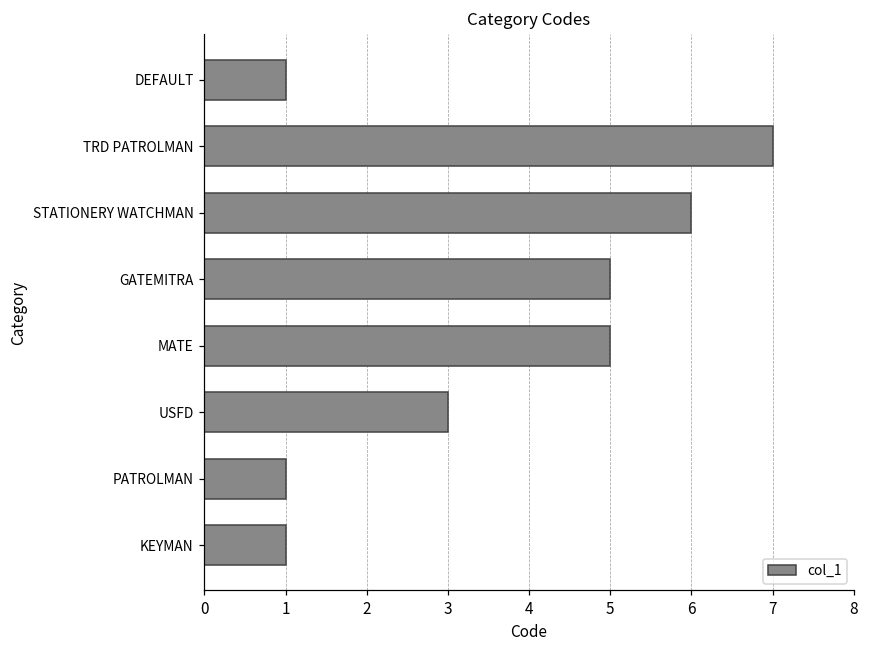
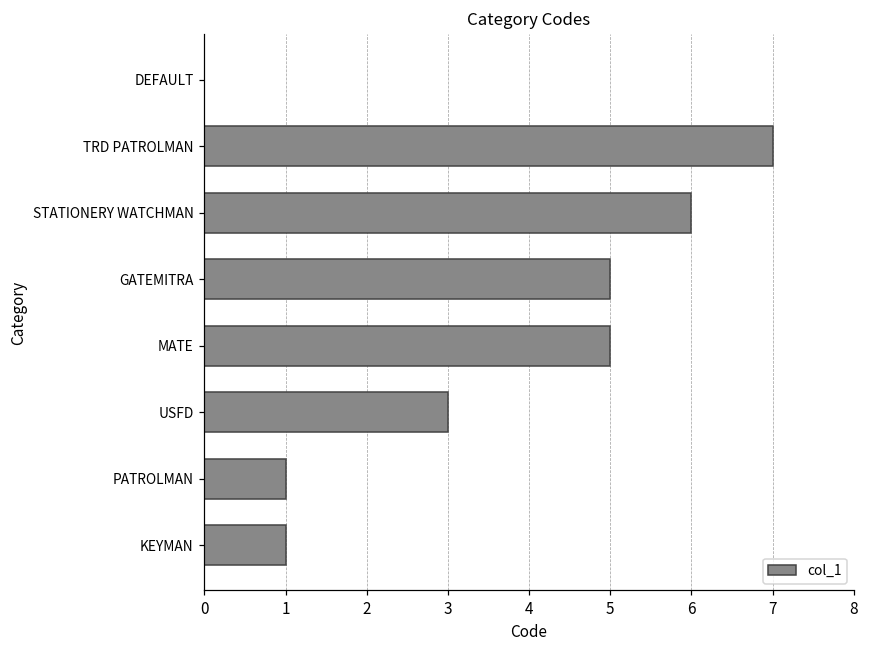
  {
-   "DEFAULT": 1,
+   "DEFAULT": 0,
    "TRD PATROLMAN": 7,
    "STATIONERY WATCHMAN": 6,
    "GATEMITRA": 5,
    "MATE": 5,
    "USFD": 3,
    "PATROLMAN": 1,
    "KEYMAN": 1
  }
